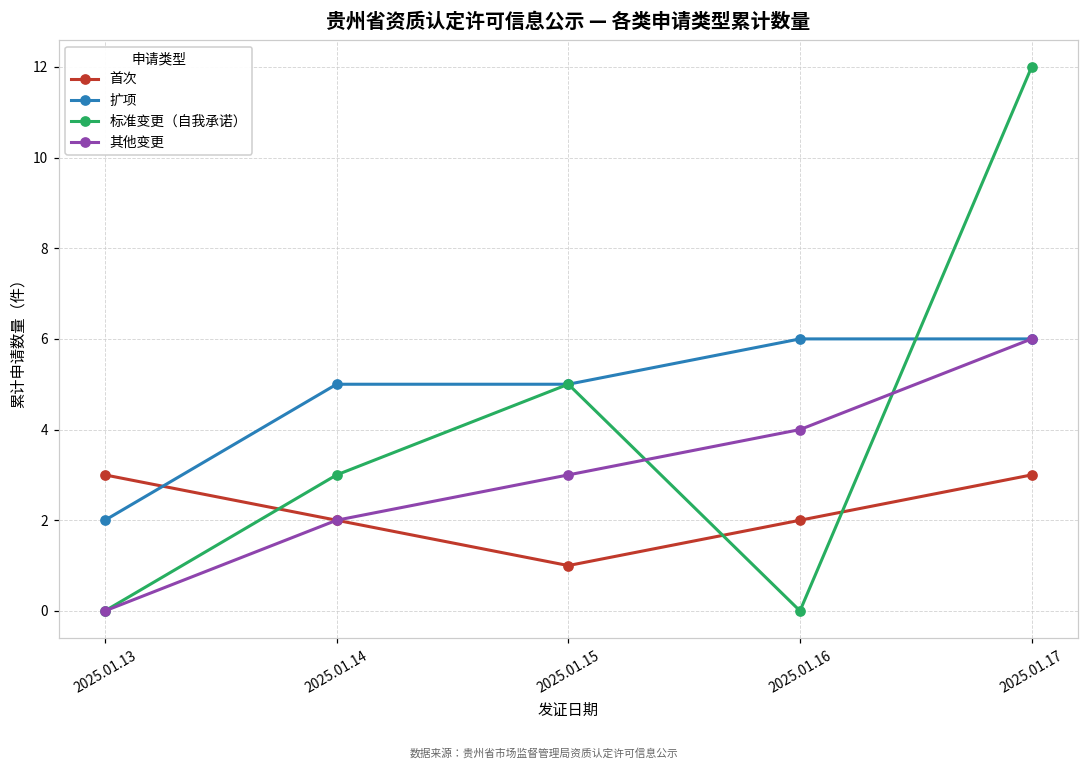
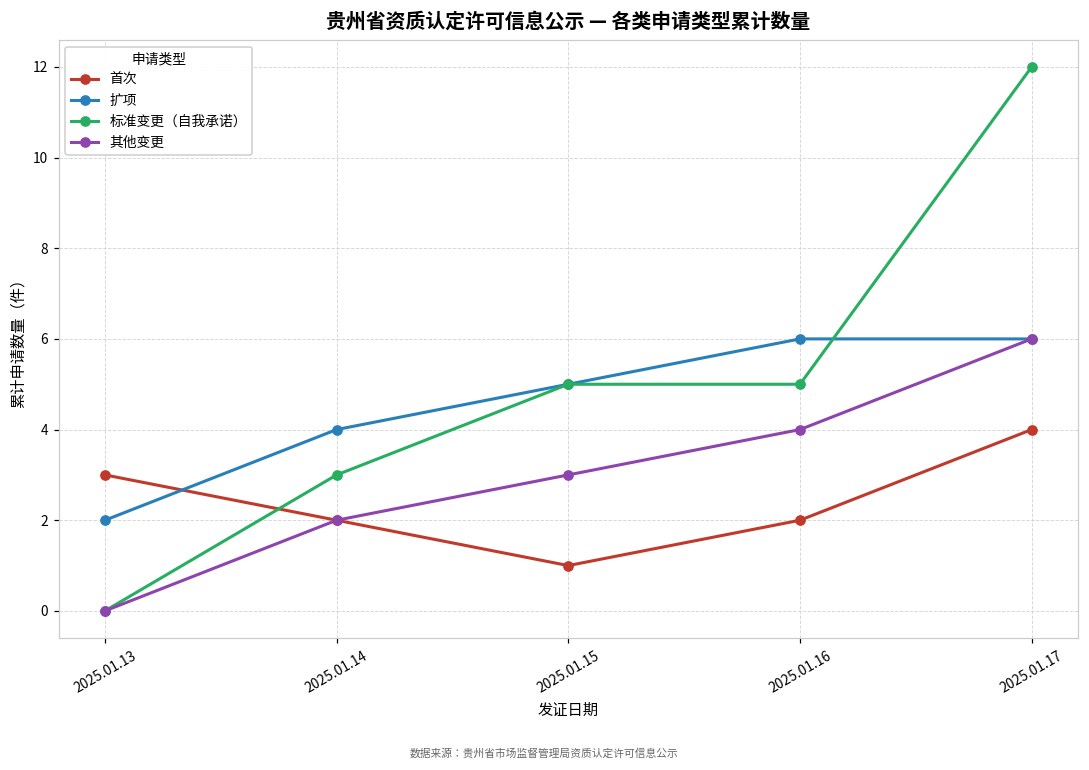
  {
    "首次": {
      "2025.01.13": 3,
      "2025.01.15": 1,
      "2025.01.16": 2,
-     "2025.01.17": 3
+     "2025.01.17": 4
    },
    "扩项": {
      "2025.01.13": 2,
-     "2025.01.14": 5,
+     "2025.01.14": 4,
      "2025.01.16": 6
    },
    "标准变更（自我承诺）": {
      "2025.01.14": 3,
-     "2025.01.16": 0,
+     "2025.01.16": 5,
      "2025.01.17": 12
    },
    "其他变更": {
      "2025.01.15": 3,
      "2025.01.16": 4
    }
  }
